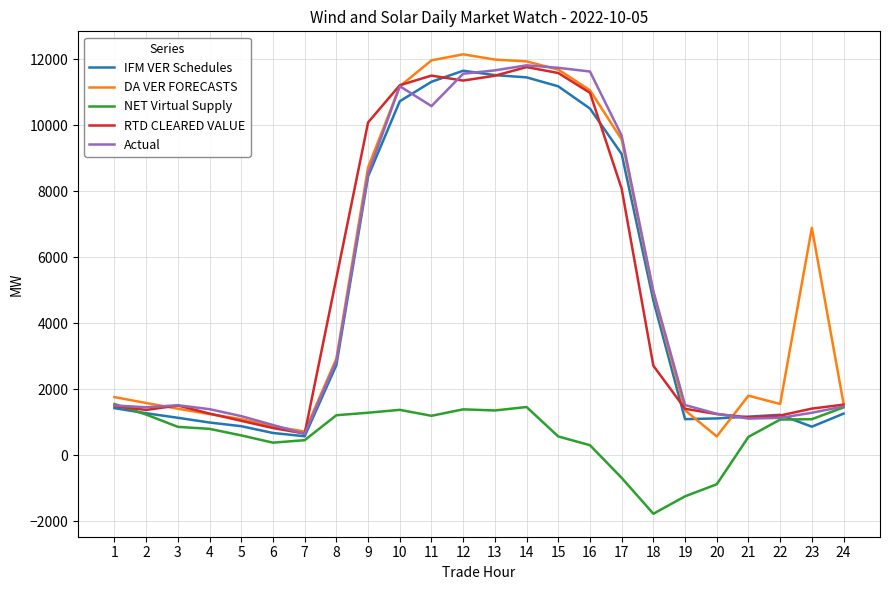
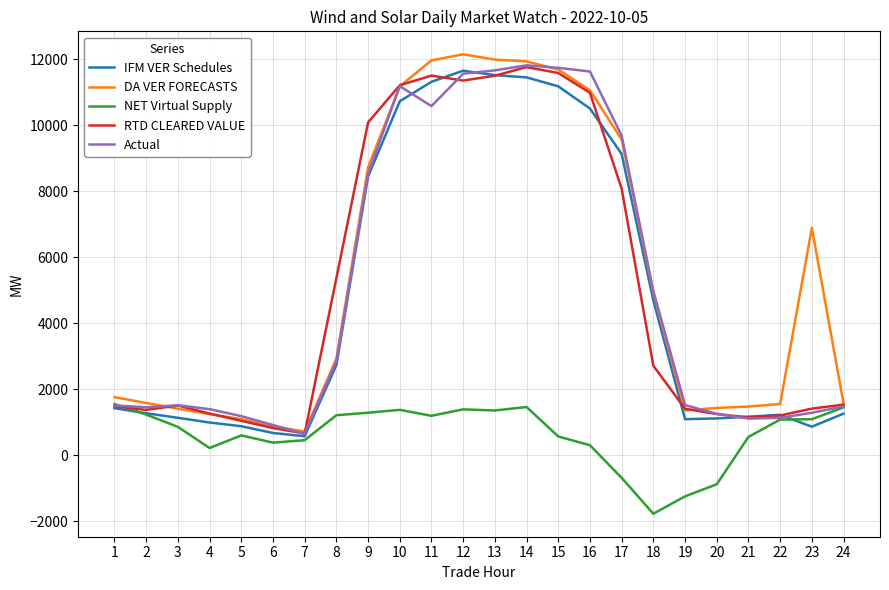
  {
    "IFM VER Schedules": {
      "3": 1100,
      "4": 1000,
      "5": 900,
      "6": 700,
      "8": 2700,
      "9": 8400,
      "10": 10700,
      "11": 11300,
      "12": 11700,
      "14": 11500,
      "15": 11200,
      "16": 10500,
      "17": 9100,
      "18": 4700,
      "19": 1100,
      "20": 1100,
      "23": 900,
      "24": 1300
    },
    "DA VER FORECASTS": {
      "1": 1800,
      "2": 1600,
      "3": 1400,
      "9": 8700,
      "11": 12000,
      "12": 12100,
      "13": 12000,
      "14": 11900,
      "16": 11100,
      "17": 9600,
-     "20": 600,
-     "21": 1800,
+     "20": 1400,
+     "21": 1500,
      "22": 1600,
      "23": 6900
    },
    "NET Virtual Supply": {
      "3": 900,
-     "4": 800,
+     "4": 200,
      "5": 600,
      "6": 400,
      "7": 500,
      "8": 1200,
      "9": 1300,
      "10": 1400,
      "11": 1200,
      "12": 1400,
      "13": 1400,
      "14": 1500,
      "15": 600,
      "16": 300,
      "17": -700,
      "18": -1800,
      "19": -1200,
      "20": -900,
      "21": 600,
      "23": 1100
    },
    "RTD CLEARED VALUE": {
      "2": 1400,
      "8": 5400,
      "9": 10100,
      "11": 11500,
      "12": 11400,
      "15": 11600,
      "16": 11000,
      "17": 8100,
      "18": 2700,
      "23": 1400
    },
    "Actual": {
      "2": 1500,
      "4": 1400,
      "5": 1200,
      "9": 8500,
      "11": 10600,
      "12": 11600,
      "13": 11700,
      "16": 11600,
      "17": 9700,
      "19": 1500,
      "23": 1300
    }
  }
